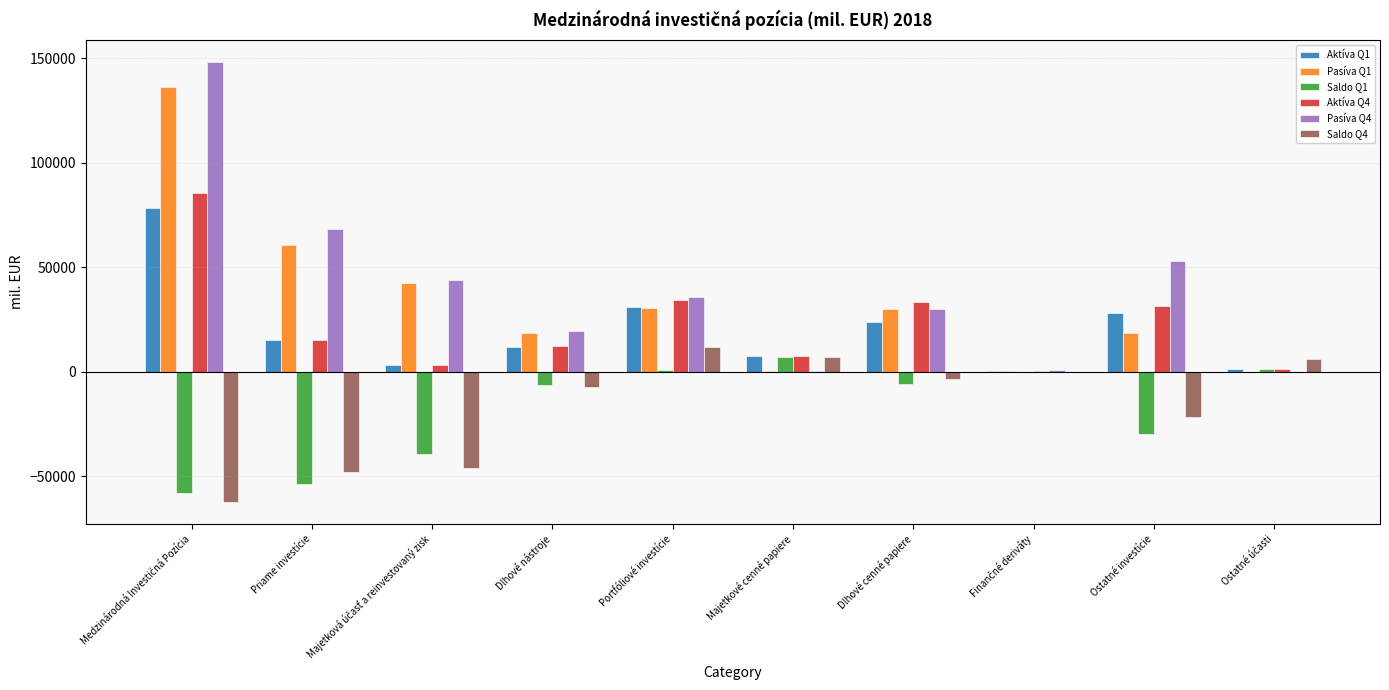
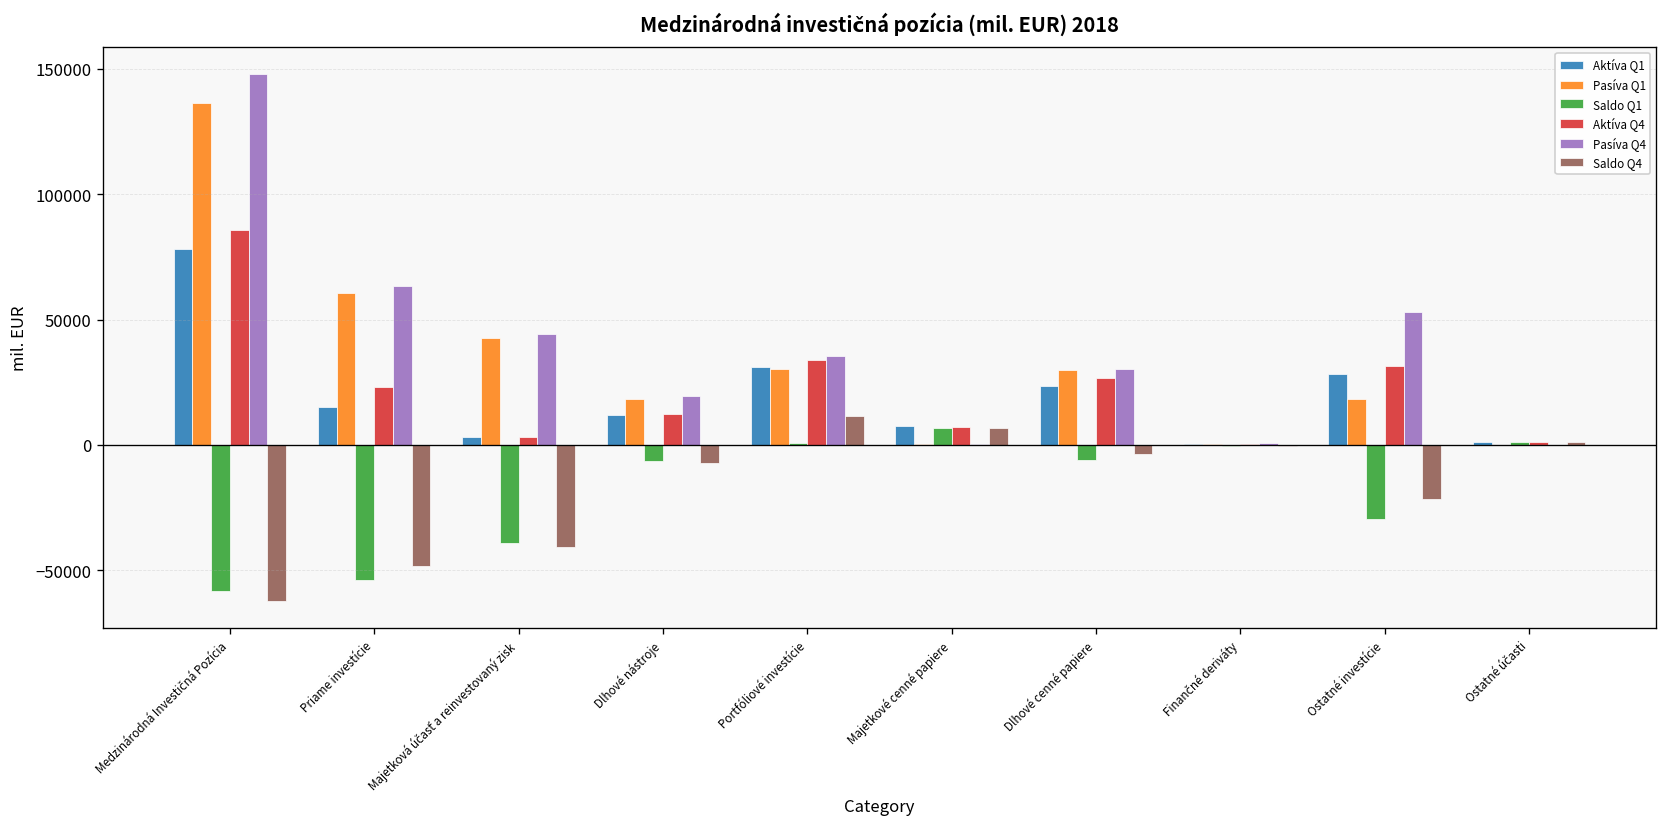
  {
    "Aktíva Q1": {
      "Medzinárodná Investičná Pozícia": 78000,
      "Priame investície": 15000,
      "Majetková účasť a reinvestovaný zisk": 3000,
      "Dlhové nástroje": 12000,
      "Portfóliové investície": 31000,
      "Majetkové cenné papiere": 7000,
      "Dlhové cenné papiere": 24000,
      "Ostatné investície": 28000
    },
    "Pasíva Q1": {
      "Medzinárodná Investičná Pozícia": 136000,
      "Priame investície": 61000,
      "Majetková účasť a reinvestovaný zisk": 42000,
      "Dlhové nástroje": 18000,
      "Portfóliové investície": 30000,
      "Dlhové cenné papiere": 30000,
      "Ostatné investície": 18000,
      "Ostatné účasti": 0
    },
    "Saldo Q1": {
      "Medzinárodná Investičná Pozícia": -58000,
      "Priame investície": -54000,
      "Majetková účasť a reinvestovaný zisk": -39000,
      "Dlhové nástroje": -6000,
      "Majetkové cenné papiere": 7000,
      "Dlhové cenné papiere": -6000,
      "Ostatné investície": -30000
    },
    "Aktíva Q4": {
      "Medzinárodná Investičná Pozícia": 86000,
-     "Priame investície": 15000,
+     "Priame investície": 23000,
      "Majetková účasť a reinvestovaný zisk": 3000,
      "Dlhové nástroje": 12000,
      "Portfóliové investície": 34000,
      "Majetkové cenné papiere": 7000,
-     "Dlhové cenné papiere": 33000,
+     "Dlhové cenné papiere": 27000,
      "Ostatné investície": 32000
    },
    "Pasíva Q4": {
      "Medzinárodná Investičná Pozícia": 148000,
-     "Priame investície": 68000,
+     "Priame investície": 64000,
      "Majetková účasť a reinvestovaný zisk": 44000,
      "Dlhové nástroje": 20000,
      "Portfóliové investície": 36000,
      "Dlhové cenné papiere": 30000,
      "Ostatné investície": 53000,
      "Ostatné účasti": 0
    },
    "Saldo Q4": {
      "Medzinárodná Investičná Pozícia": -62000,
      "Priame investície": -48000,
-     "Majetková účasť a reinvestovaný zisk": -46000,
+     "Majetková účasť a reinvestovaný zisk": -41000,
      "Dlhové nástroje": -7000,
      "Portfóliové investície": 12000,
      "Majetkové cenné papiere": 7000,
      "Dlhové cenné papiere": -3000,
      "Ostatné investície": -22000,
-     "Ostatné účasti": 6000
+     "Ostatné účasti": 1000
    }
  }
